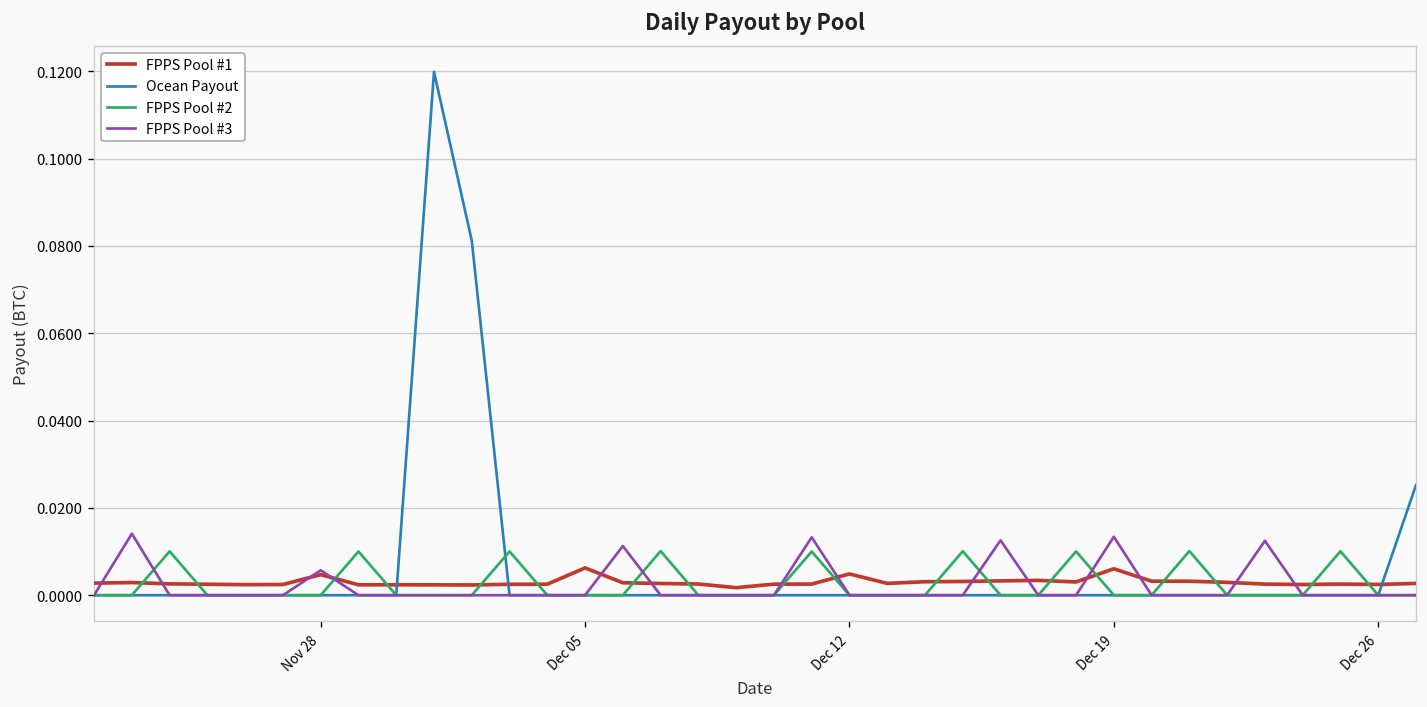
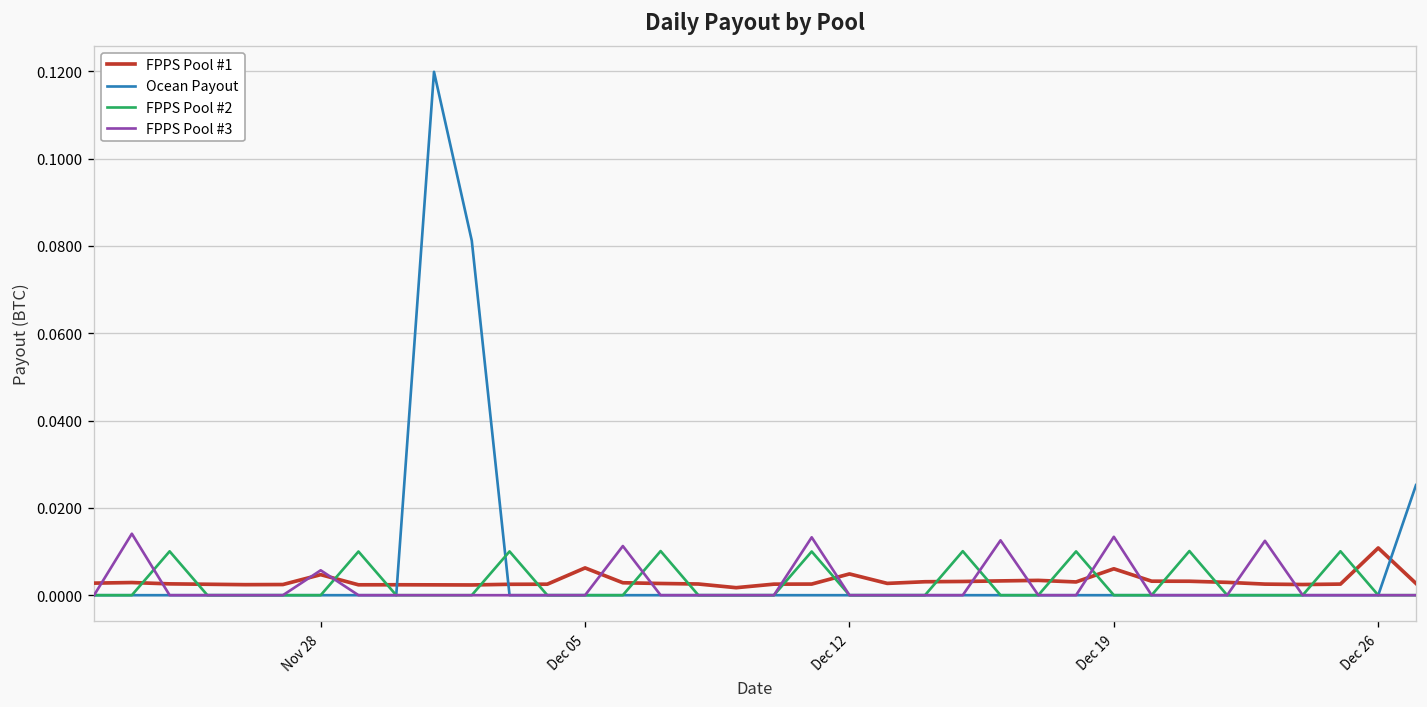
  {
    "FPPS Pool #1": {
      "Nov 28": 0.005,
      "Dec 05": 0.006,
      "Dec 12": 0.005,
      "Dec 19": 0.006,
-     "Dec 26": 0.002
+     "Dec 26": 0.011
    },
    "FPPS Pool #3": {
      "Nov 28": 0.006,
      "Dec 19": 0.013
    }
  }
